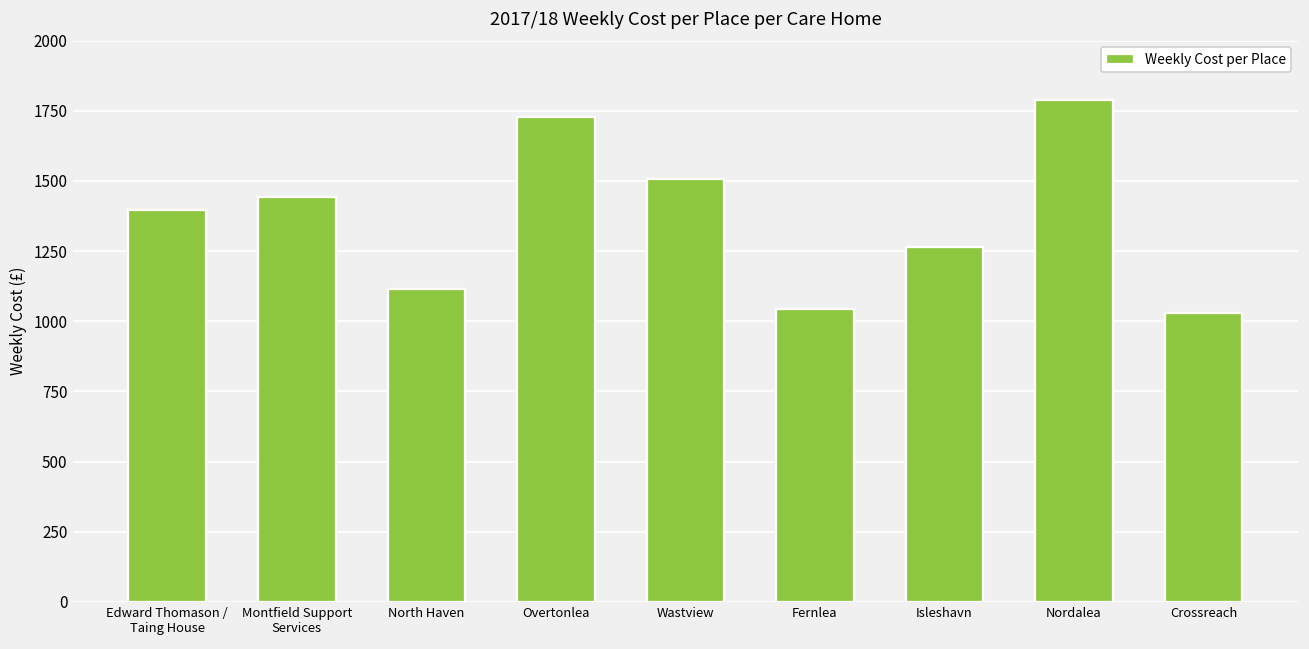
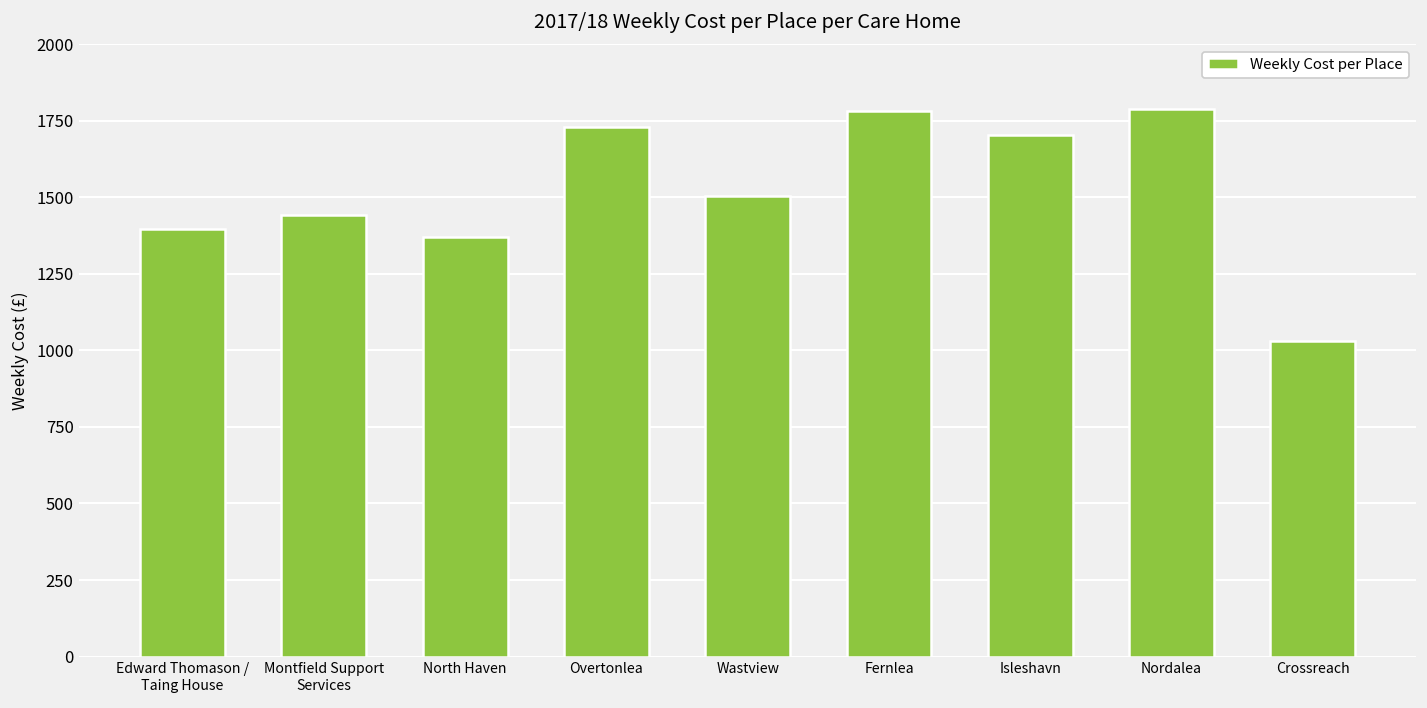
  {
    "Edward Thomason / Taing House": 1400,
    "Montfield Support Services": 1440,
-   "North Haven": 1110,
+   "North Haven": 1370,
    "Overtonlea": 1730,
    "Wastview": 1510,
-   "Fernlea": 1040,
-   "Isleshavn": 1260,
+   "Fernlea": 1780,
+   "Isleshavn": 1700,
    "Nordalea": 1790,
    "Crossreach": 1030
  }
